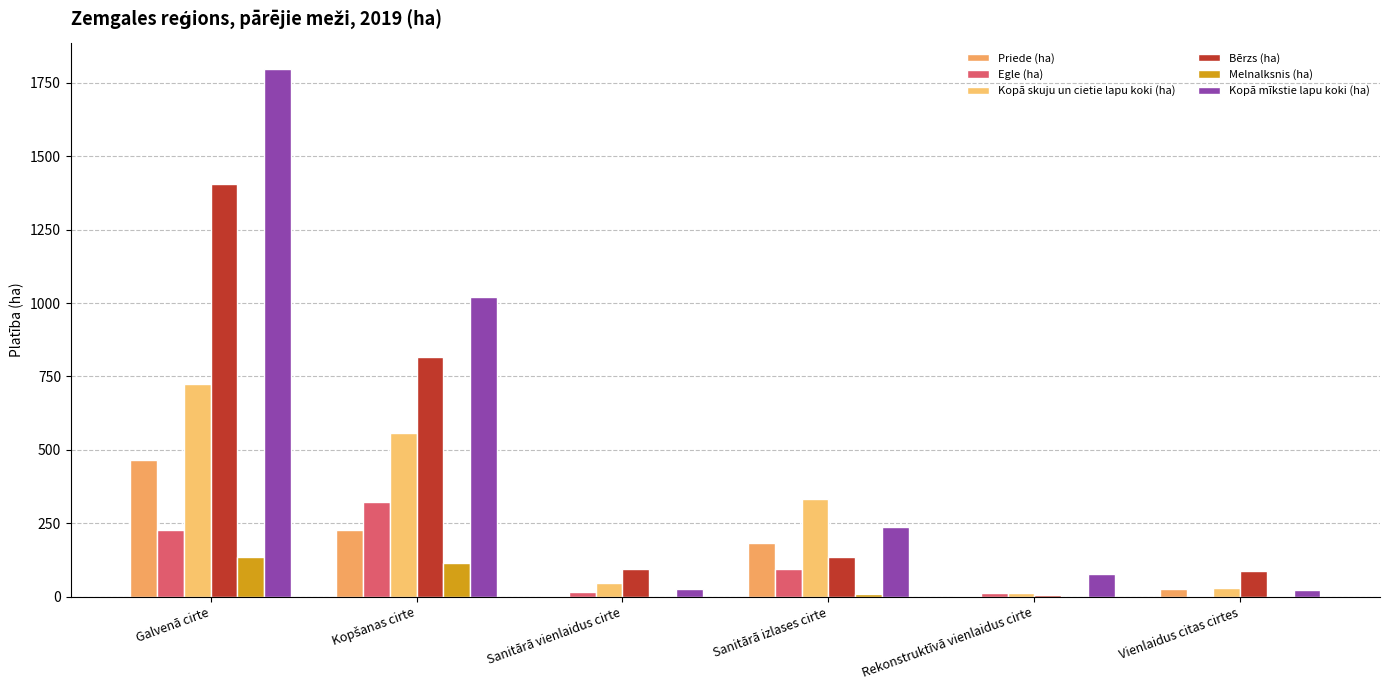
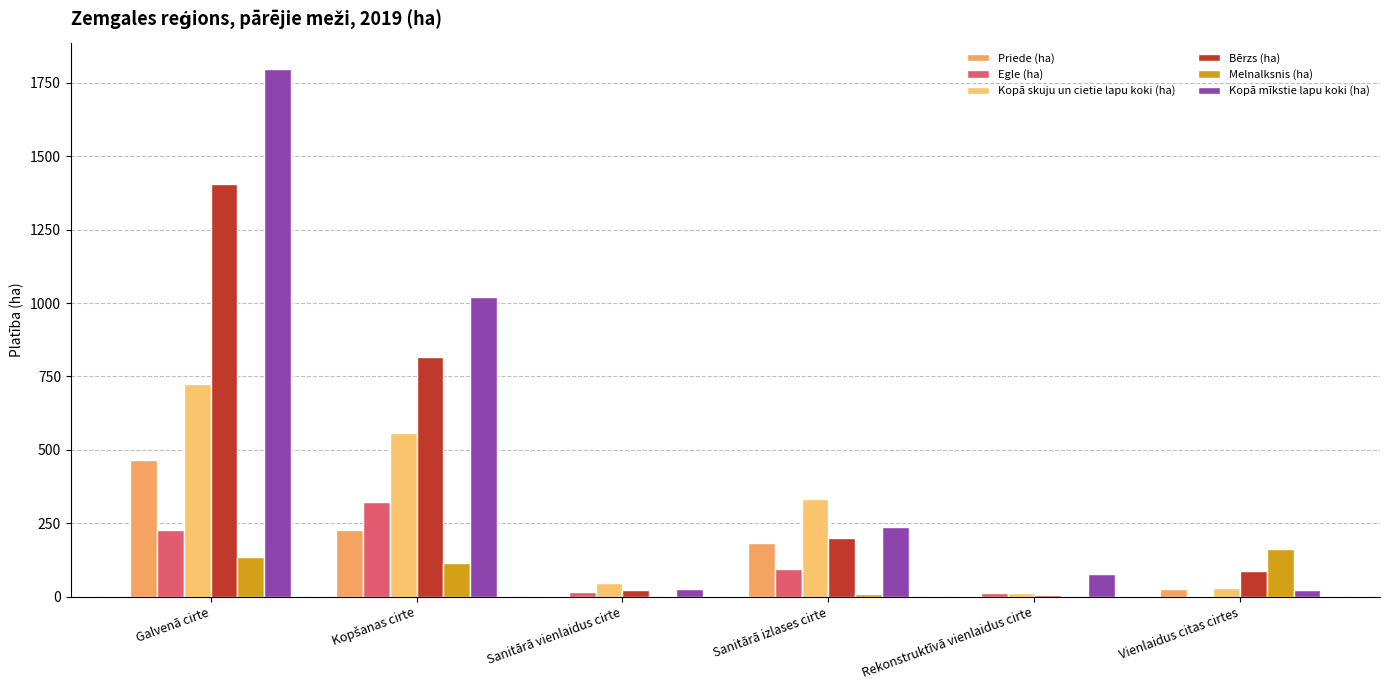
  {
    "Egle (ha)": {
      "Galvenā cirte": 230,
      "Kopšanas cirte": 320,
      "Sanitārā vienlaidus cirte": 20,
      "Sanitārā izlases cirte": 100,
      "Rekonstruktīvā vienlaidus cirte": 10
    },
    "Bērzs (ha)": {
      "Galvenā cirte": 1400,
      "Kopšanas cirte": 820,
-     "Sanitārā vienlaidus cirte": 90,
-     "Sanitārā izlases cirte": 130,
+     "Sanitārā vienlaidus cirte": 20,
+     "Sanitārā izlases cirte": 200,
      "Vienlaidus citas cirtes": 90
    },
    "Melnalksnis (ha)": {
      "Galvenā cirte": 140,
      "Kopšanas cirte": 110,
      "Sanitārā vienlaidus cirte": 0,
      "Rekonstruktīvā vienlaidus cirte": 0,
-     "Vienlaidus citas cirtes": 0
+     "Vienlaidus citas cirtes": 160
    },
    "Kopā mīkstie lapu koki (ha)": {
      "Galvenā cirte": 1800,
      "Kopšanas cirte": 1020,
      "Sanitārā vienlaidus cirte": 30,
      "Sanitārā izlases cirte": 240,
      "Rekonstruktīvā vienlaidus cirte": 80,
      "Vienlaidus citas cirtes": 20
    }
  }
